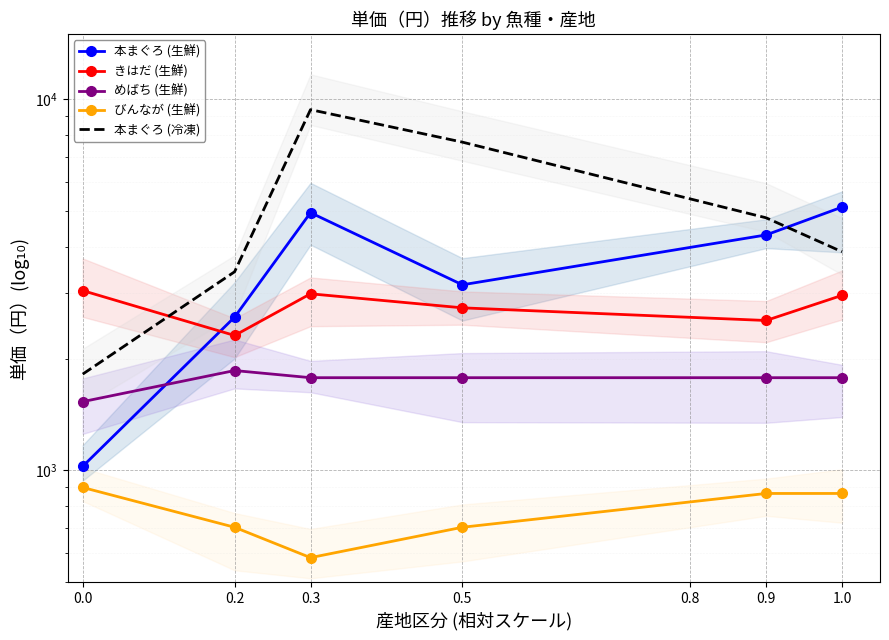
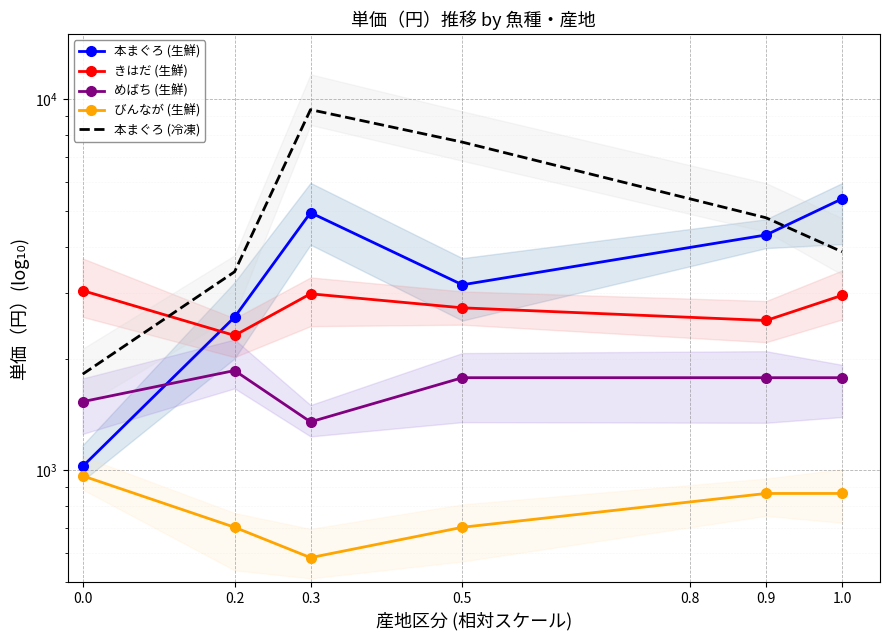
  {
    "本まぐろ (生鮮)": {
      "0.3": 4900,
      "0.5": 3200,
      "0.9": 4300,
-     "1.0": 5100
+     "1.0": 5400
    },
    "きはだ (生鮮)": {
      "0.0": 3100,
      "0.2": 2300,
      "0.3": 3000,
      "0.5": 2700,
      "0.9": 2500,
      "1.0": 3000
    },
    "めばち (生鮮)": {
      "0.0": 1530,
      "0.2": 1900,
-     "0.3": 1800,
+     "0.3": 1350,
      "0.5": 1800,
      "0.9": 1800,
      "1.0": 1800
    },
    "びんなが (生鮮)": {
-     "0.0": 900,
+     "0.0": 970,
      "0.2": 700,
      "0.3": 580,
      "0.5": 700,
      "0.9": 870,
      "1.0": 870
    },
    "本まぐろ (冷凍)": {
      "0.0": 1800,
      "0.2": 3400,
      "0.3": 9400,
      "0.5": 7700,
      "1.0": 3900
    }
  }
